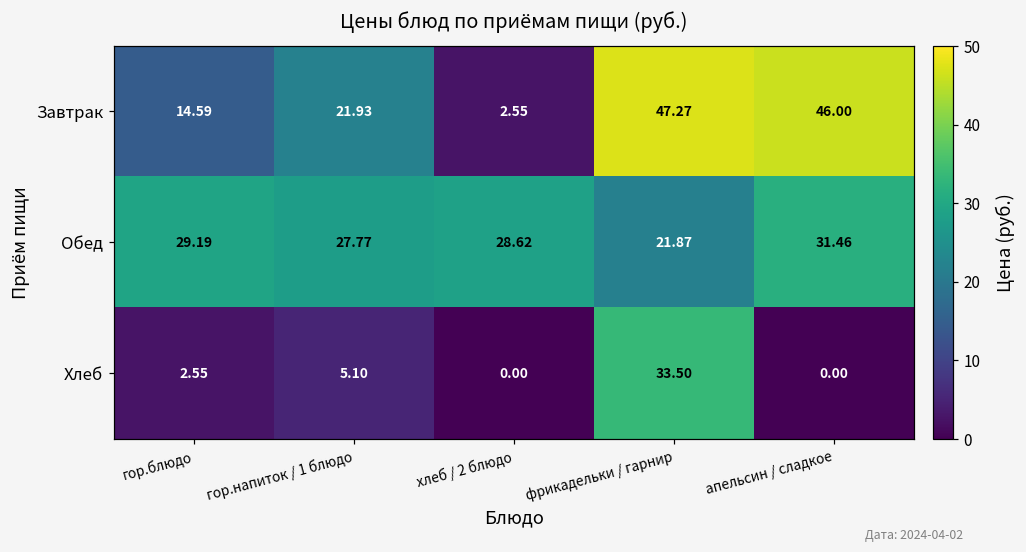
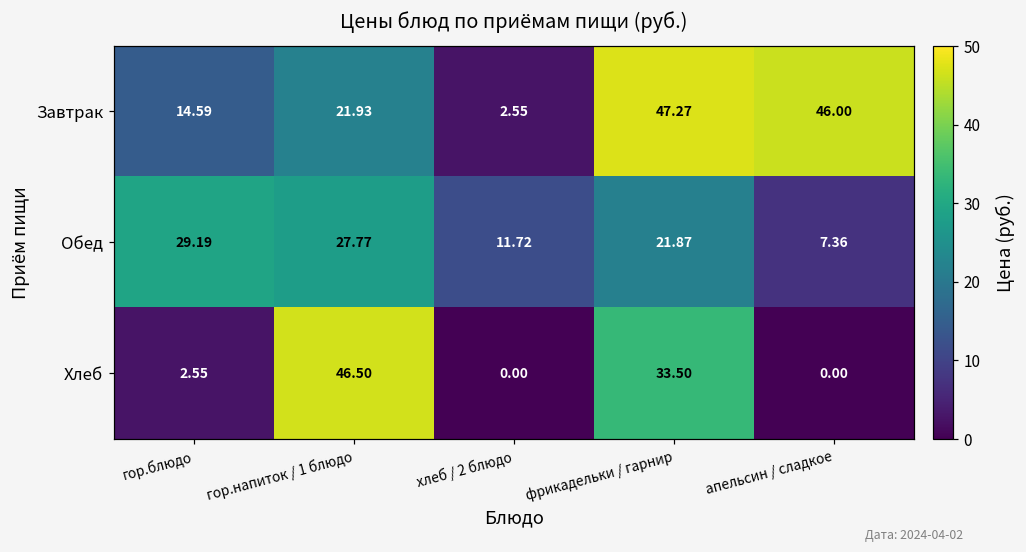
  {
    "Завтрак": {
      "гор.блюдо": 14.59,
      "гор.напиток / 1 блюдо": 21.93,
      "хлеб / 2 блюдо": 2.55,
      "фрикадельки / гарнир": 47.27,
      "апельсин / сладкое": 46.00
    },
    "Обед": {
      "гор.блюдо": 29.19,
      "гор.напиток / 1 блюдо": 27.77,
-     "хлеб / 2 блюдо": 28.62,
+     "хлеб / 2 блюдо": 11.72,
      "фрикадельки / гарнир": 21.87,
-     "апельсин / сладкое": 31.46
+     "апельсин / сладкое": 7.36
    },
    "Хлеб": {
      "гор.блюдо": 2.55,
-     "гор.напиток / 1 блюдо": 5.10,
+     "гор.напиток / 1 блюдо": 46.50,
      "хлеб / 2 блюдо": 0.00,
      "фрикадельки / гарнир": 33.50,
      "апельсин / сладкое": 0.00
    }
  }
